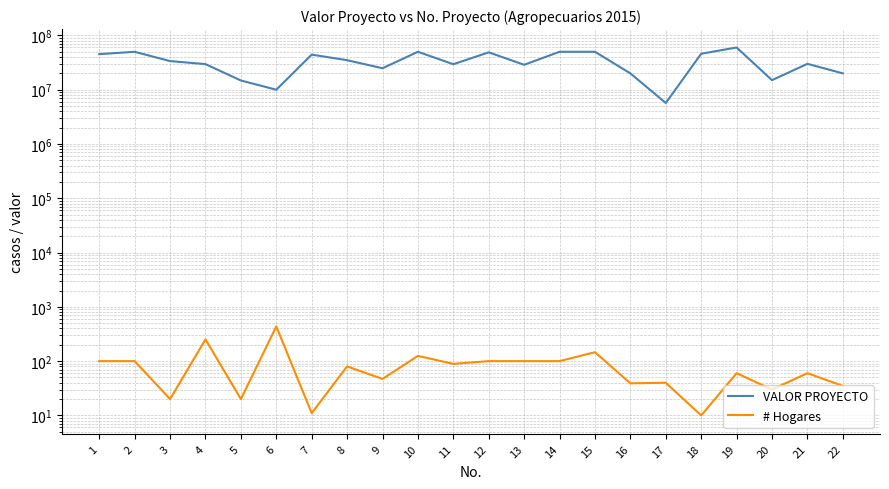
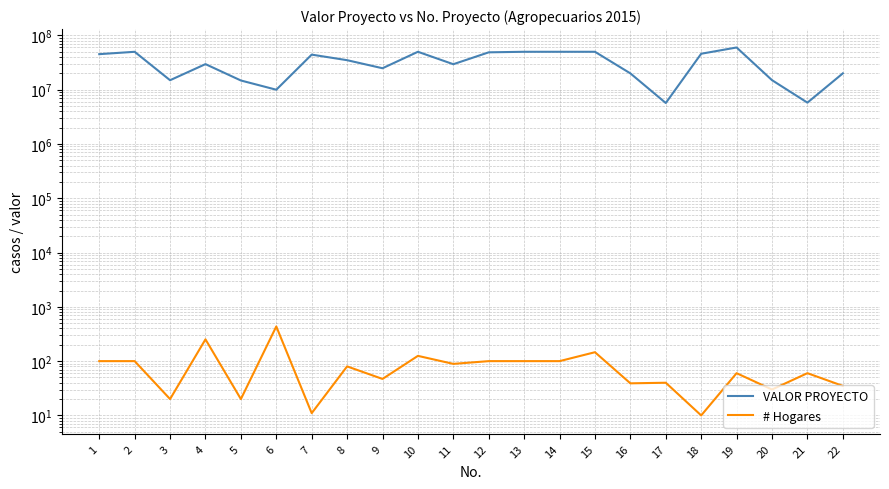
  {
    "VALOR PROYECTO": {
      "1": 50000000,
      "2": 50000000,
-     "3": 30000000,
+     "3": 15000000,
      "4": 30000000,
      "5": 15000000,
      "6": 10000000,
      "7": 40000000,
      "8": 30000000,
      "9": 20000000,
      "10": 50000000,
      "11": 30000000,
      "12": 50000000,
-     "13": 30000000,
+     "13": 50000000,
      "14": 50000000,
      "15": 50000000,
      "16": 20000000,
      "17": 6000000,
      "18": 50000000,
      "19": 60000000,
      "20": 15000000,
-     "21": 30000000,
+     "21": 6000000,
      "22": 20000000
    },
    "# Hogares": {
      "1": 100,
      "2": 100,
      "3": 20,
      "4": 300,
      "5": 20,
      "6": 400,
      "7": 11,
      "8": 80,
      "9": 50,
      "10": 130,
      "11": 90,
      "12": 100,
      "13": 100,
      "14": 100,
      "15": 150,
      "16": 40,
      "17": 40,
      "18": 10,
      "19": 60,
      "21": 60
    }
  }
